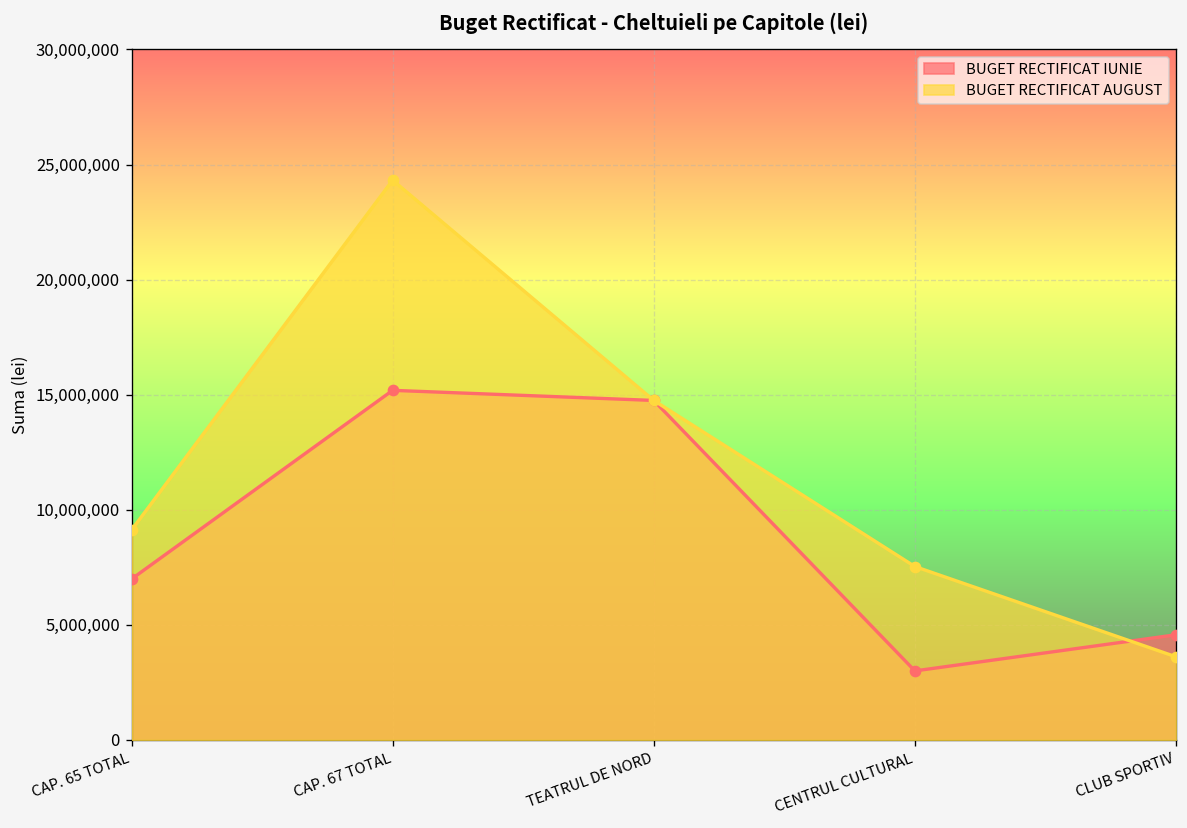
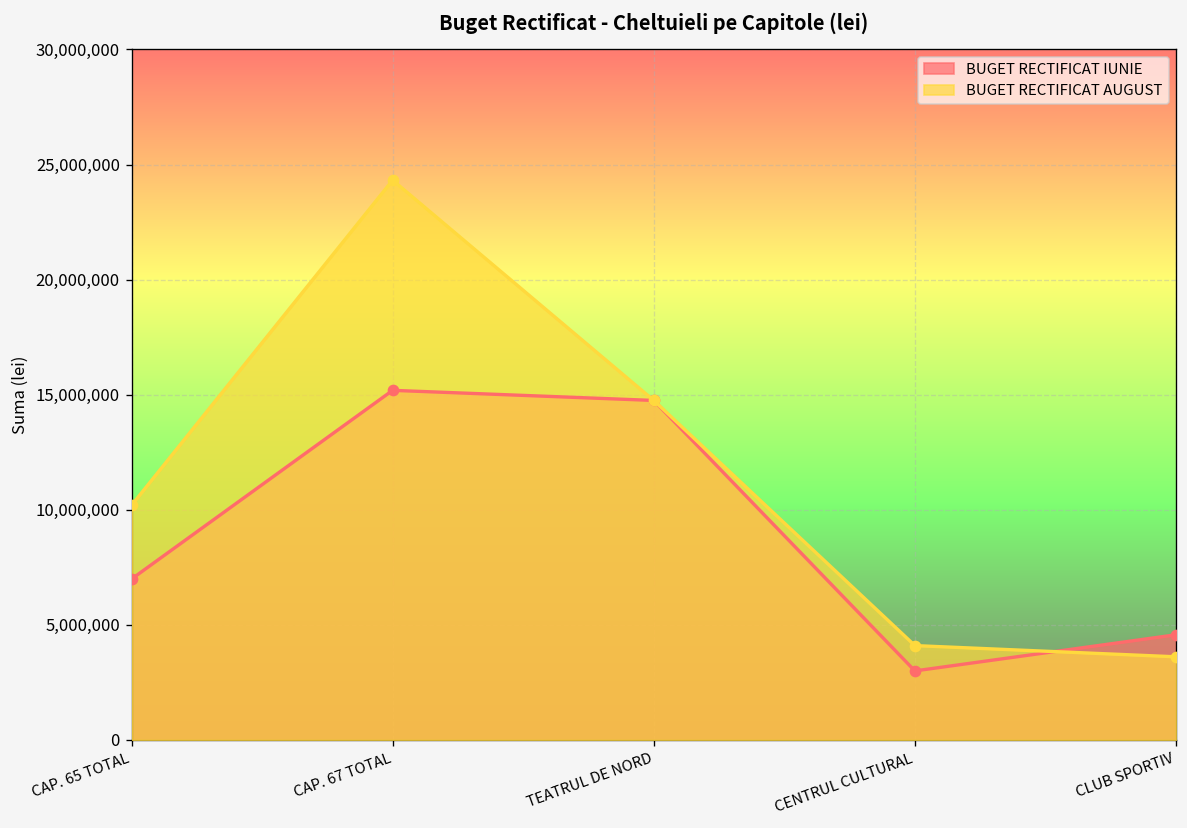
  {
    "BUGET RECTIFICAT IUNIE": {
      "CAP. 65 TOTAL": "7,000,000",
      "CAP. 67 TOTAL": "15,200,000",
      "CENTRUL CULTURAL": "3,000,000",
      "CLUB SPORTIV": "4,600,000"
    },
    "BUGET RECTIFICAT AUGUST": {
-     "CAP. 65 TOTAL": "9,100,000",
+     "CAP. 65 TOTAL": "10,200,000",
      "CAP. 67 TOTAL": "24,300,000",
-     "CENTRUL CULTURAL": "7,500,000",
+     "CENTRUL CULTURAL": "4,100,000",
      "CLUB SPORTIV": "3,600,000"
    }
  }
